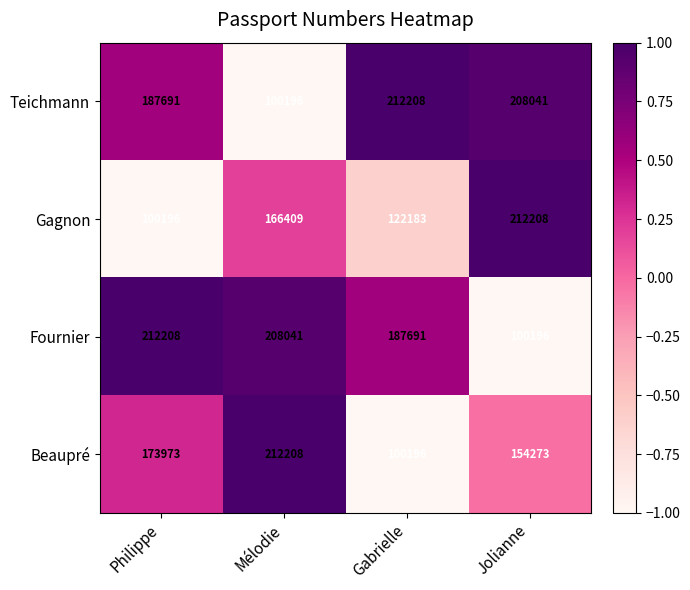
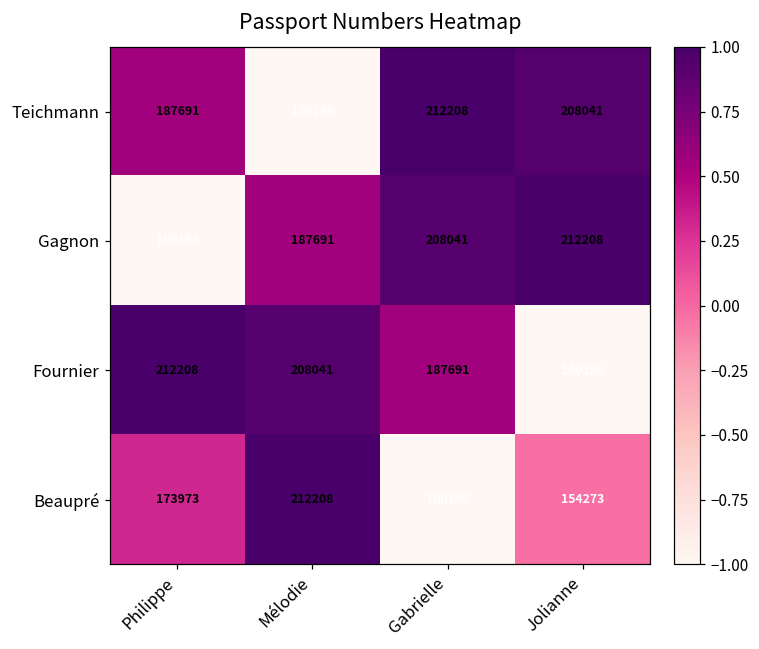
  {
    "Teichmann": {
      "Philippe": 187691,
      "Gabrielle": 212208,
      "Jolianne": 208041
    },
    "Gagnon": {
-     "Mélodie": 166409,
-     "Gabrielle": 122183,
+     "Mélodie": 187691,
+     "Gabrielle": 208041,
      "Jolianne": 212208
    },
    "Fournier": {
      "Philippe": 212208,
      "Mélodie": 208041,
      "Gabrielle": 187691
    },
    "Beaupré": {
      "Philippe": 173973,
      "Mélodie": 212208,
      "Jolianne": 154273
    }
  }
